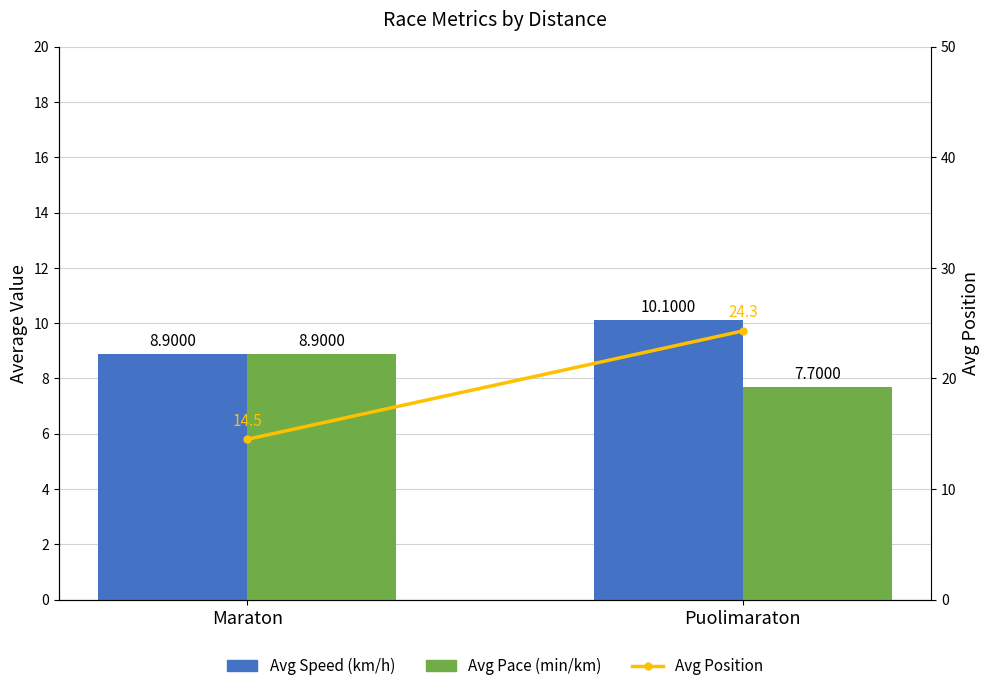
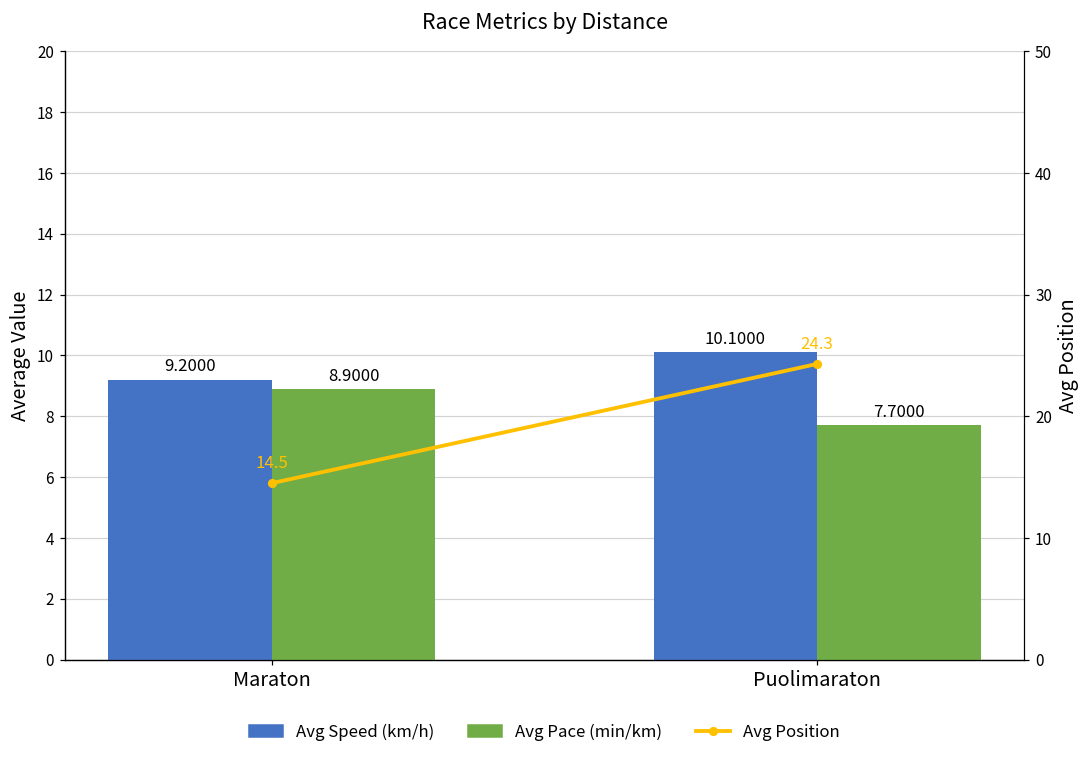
  {
    "Avg Speed (km/h)": {
-     "Maraton": 8.9000,
+     "Maraton": 9.2000,
      "Puolimaraton": 10.1000
    },
    "Avg Pace (min/km)": {
      "Maraton": 8.9000,
      "Puolimaraton": 7.7000
    },
    "Avg Position": {
      "Maraton": 14.5,
      "Puolimaraton": 24.3
    }
  }
